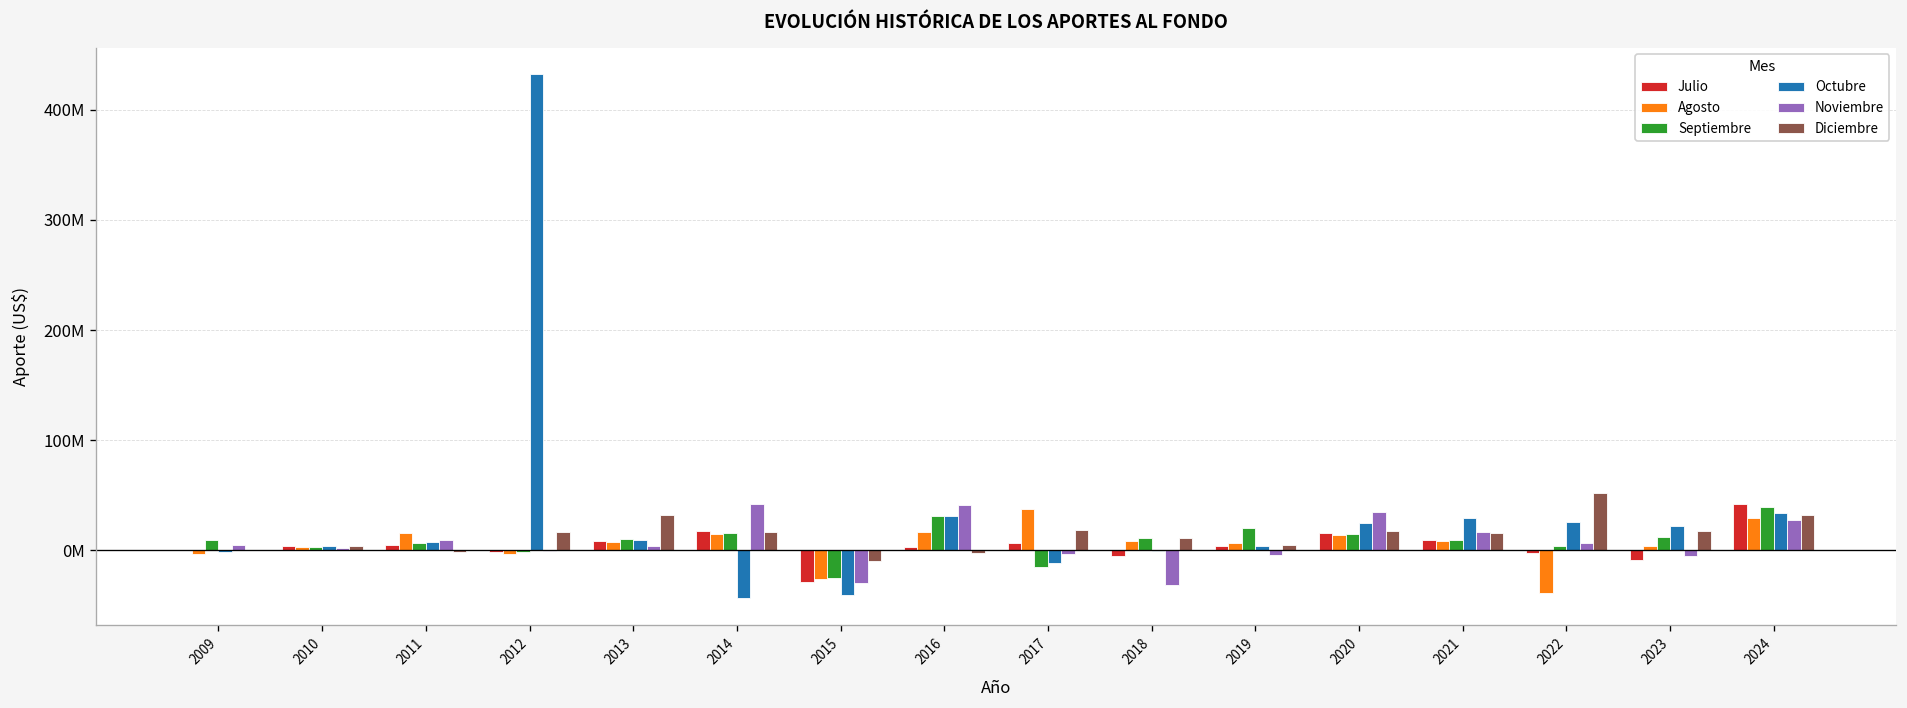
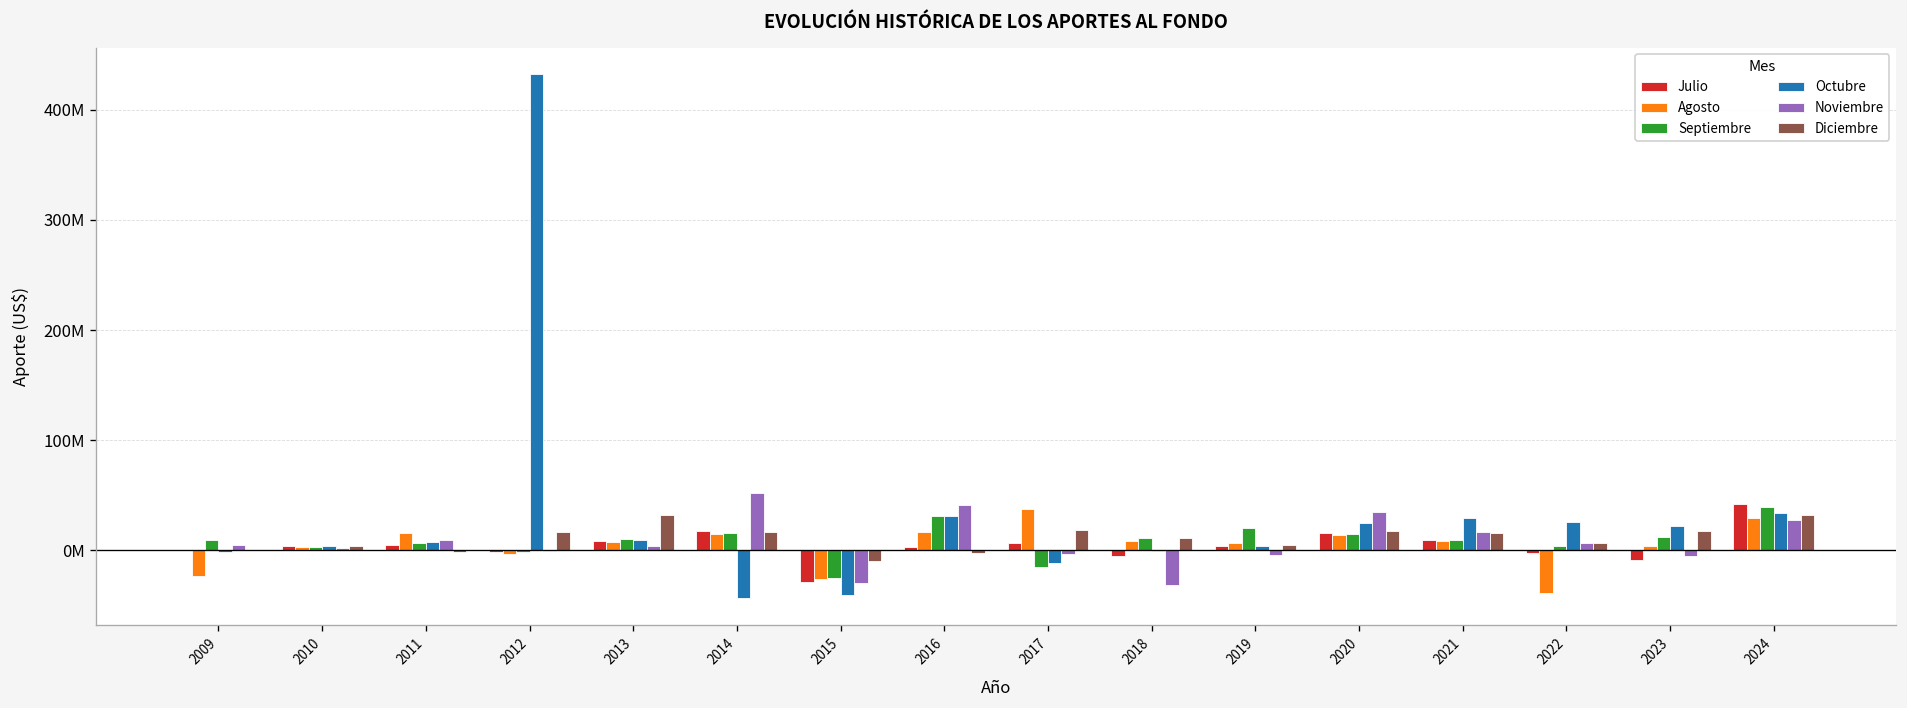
  {
    "Julio": {
      "2010": 0,
      "2011": 0,
      "2013": 10000000,
      "2014": 20000000,
      "2015": -30000000,
      "2016": 0,
      "2017": 10000000,
      "2018": 0,
      "2019": 0,
      "2020": 20000000,
      "2021": 10000000,
      "2023": -10000000,
      "2024": 40000000
    },
    "Agosto": {
-     "2009": 0,
+     "2009": -20000000,
      "2010": 0,
      "2011": 20000000,
      "2012": 0,
      "2013": 10000000,
      "2014": 10000000,
      "2015": -30000000,
      "2016": 20000000,
      "2017": 40000000,
      "2018": 10000000,
      "2019": 10000000,
      "2020": 10000000,
      "2021": 10000000,
      "2022": -40000000,
      "2023": 0,
      "2024": 30000000
    },
    "Septiembre": {
      "2009": 10000000,
      "2010": 0,
      "2011": 10000000,
      "2013": 10000000,
      "2014": 20000000,
      "2015": -30000000,
      "2016": 30000000,
      "2017": -20000000,
      "2018": 10000000,
      "2019": 20000000,
      "2020": 10000000,
      "2021": 10000000,
      "2022": 0,
      "2023": 10000000,
      "2024": 40000000
    },
    "Octubre": {
      "2010": 0,
      "2011": 10000000,
      "2012": 430000000,
      "2013": 10000000,
      "2014": -40000000,
      "2015": -40000000,
      "2016": 30000000,
      "2017": -10000000,
      "2019": 0,
      "2020": 20000000,
      "2021": 30000000,
      "2022": 30000000,
      "2023": 20000000,
      "2024": 30000000
    },
    "Noviembre": {
      "2009": 0,
      "2011": 10000000,
      "2013": 0,
-     "2014": 40000000,
+     "2014": 50000000,
      "2015": -30000000,
      "2016": 40000000,
      "2017": 0,
      "2018": -30000000,
      "2019": 0,
      "2020": 30000000,
      "2021": 20000000,
      "2022": 10000000,
      "2023": -10000000,
      "2024": 30000000
    },
    "Diciembre": {
      "2009": 0,
      "2010": 0,
      "2012": 20000000,
      "2013": 30000000,
      "2014": 20000000,
      "2015": -10000000,
      "2016": 0,
      "2017": 20000000,
      "2018": 10000000,
      "2019": 10000000,
      "2020": 20000000,
      "2021": 20000000,
-     "2022": 50000000,
+     "2022": 10000000,
      "2023": 20000000,
      "2024": 30000000
    }
  }
